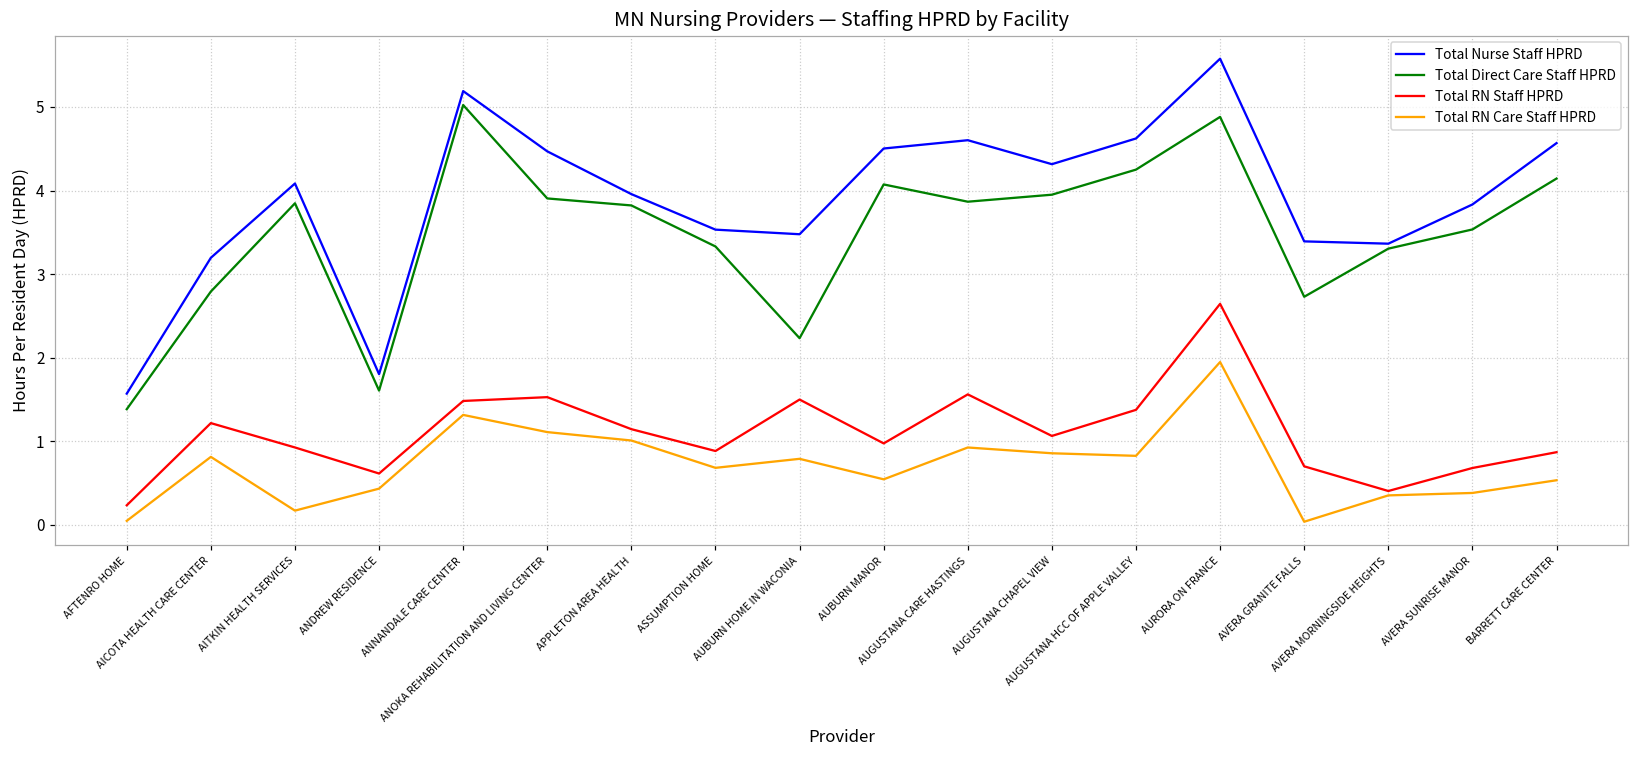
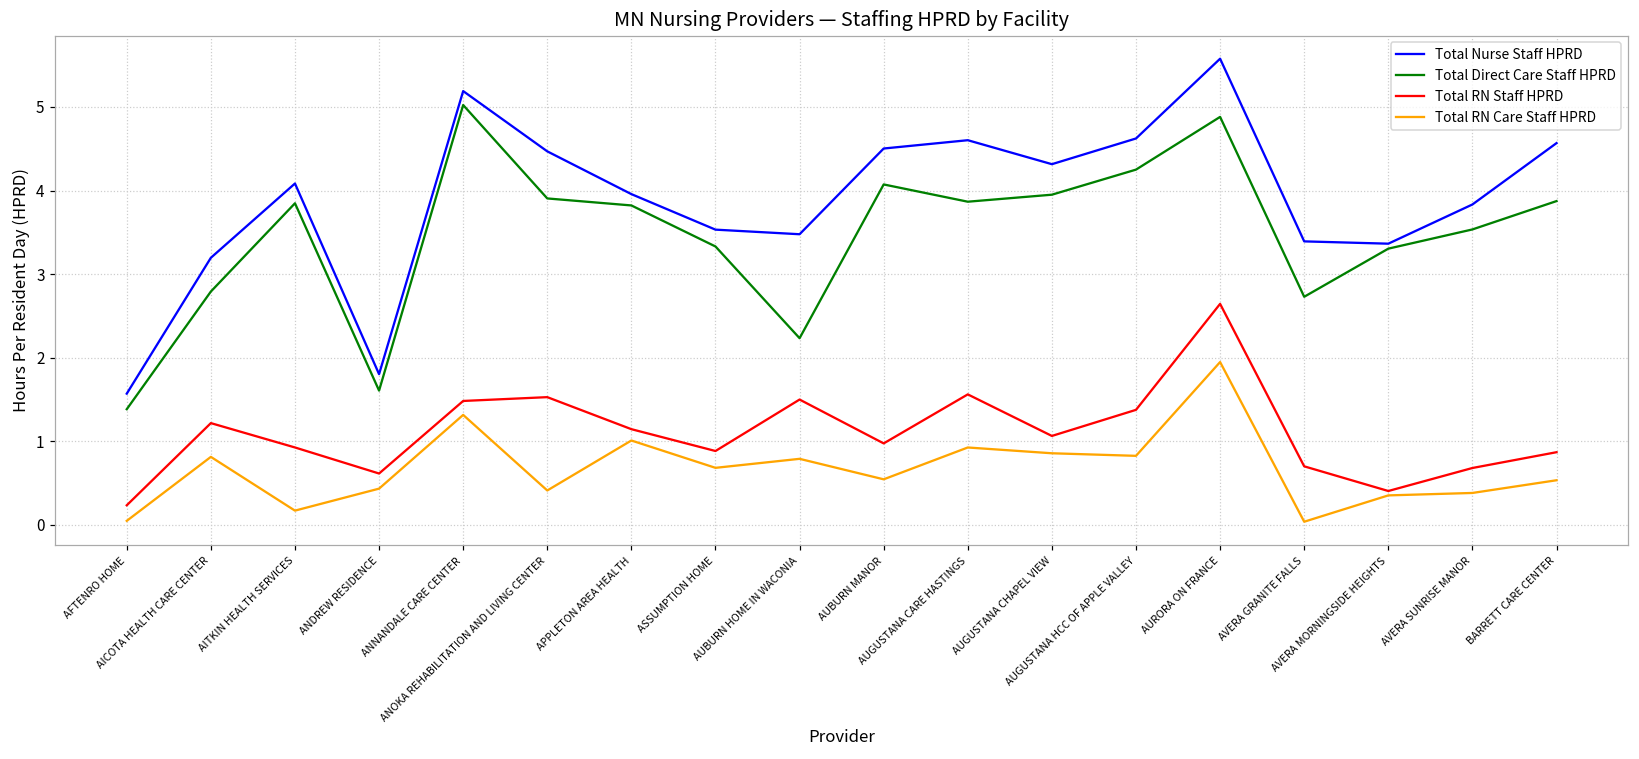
  {
    "Total Nurse Staff HPRD": {
      "AFTENRO HOME": 1.6,
      "AICOTA HEALTH CARE CENTER": 3.2,
      "AITKIN HEALTH SERVICES": 4.1,
      "ANDREW RESIDENCE": 1.8,
      "ANNANDALE CARE CENTER": 5.2,
      "ANOKA REHABILITATION AND LIVING CENTER": 4.5,
      "APPLETON AREA HEALTH": 4.0,
      "ASSUMPTION HOME": 3.5,
      "AUBURN HOME IN WACONIA": 3.5,
      "AUBURN MANOR": 4.5,
      "AUGUSTANA CARE HASTINGS": 4.6,
      "AUGUSTANA CHAPEL VIEW": 4.3,
      "AUGUSTANA HCC OF APPLE VALLEY": 4.6,
      "AURORA ON FRANCE": 5.6,
      "AVERA GRANITE FALLS": 3.4,
      "AVERA MORNINGSIDE HEIGHTS": 3.4,
      "AVERA SUNRISE MANOR": 3.8,
      "BARRETT CARE CENTER": 4.6
    },
    "Total Direct Care Staff HPRD": {
      "AFTENRO HOME": 1.4,
      "AICOTA HEALTH CARE CENTER": 2.8,
      "AITKIN HEALTH SERVICES": 3.8,
      "ANDREW RESIDENCE": 1.6,
      "ANNANDALE CARE CENTER": 5.0,
      "ANOKA REHABILITATION AND LIVING CENTER": 3.9,
      "APPLETON AREA HEALTH": 3.8,
      "ASSUMPTION HOME": 3.3,
      "AUBURN HOME IN WACONIA": 2.2,
      "AUBURN MANOR": 4.1,
      "AUGUSTANA CARE HASTINGS": 3.9,
      "AUGUSTANA CHAPEL VIEW": 3.9,
      "AUGUSTANA HCC OF APPLE VALLEY": 4.2,
      "AURORA ON FRANCE": 4.9,
      "AVERA GRANITE FALLS": 2.7,
      "AVERA MORNINGSIDE HEIGHTS": 3.3,
      "AVERA SUNRISE MANOR": 3.5,
-     "BARRETT CARE CENTER": 4.1
+     "BARRETT CARE CENTER": 3.9
    },
    "Total RN Staff HPRD": {
      "AFTENRO HOME": 0.2,
      "AICOTA HEALTH CARE CENTER": 1.2,
      "AITKIN HEALTH SERVICES": 0.9,
      "ANDREW RESIDENCE": 0.6,
      "ANNANDALE CARE CENTER": 1.5,
      "ANOKA REHABILITATION AND LIVING CENTER": 1.5,
      "APPLETON AREA HEALTH": 1.1,
      "ASSUMPTION HOME": 0.9,
      "AUBURN HOME IN WACONIA": 1.5,
      "AUBURN MANOR": 1.0,
      "AUGUSTANA CARE HASTINGS": 1.6,
      "AUGUSTANA CHAPEL VIEW": 1.1,
      "AUGUSTANA HCC OF APPLE VALLEY": 1.4,
      "AURORA ON FRANCE": 2.6,
      "AVERA GRANITE FALLS": 0.7,
      "AVERA MORNINGSIDE HEIGHTS": 0.4,
      "AVERA SUNRISE MANOR": 0.7,
      "BARRETT CARE CENTER": 0.9
    },
    "Total RN Care Staff HPRD": {
      "AFTENRO HOME": 0.0,
      "AICOTA HEALTH CARE CENTER": 0.8,
      "AITKIN HEALTH SERVICES": 0.2,
      "ANDREW RESIDENCE": 0.4,
      "ANNANDALE CARE CENTER": 1.3,
-     "ANOKA REHABILITATION AND LIVING CENTER": 1.1,
+     "ANOKA REHABILITATION AND LIVING CENTER": 0.4,
      "APPLETON AREA HEALTH": 1.0,
      "ASSUMPTION HOME": 0.7,
      "AUBURN HOME IN WACONIA": 0.8,
      "AUBURN MANOR": 0.5,
      "AUGUSTANA CARE HASTINGS": 0.9,
      "AUGUSTANA CHAPEL VIEW": 0.9,
      "AUGUSTANA HCC OF APPLE VALLEY": 0.8,
      "AURORA ON FRANCE": 1.9,
      "AVERA GRANITE FALLS": 0.0,
      "AVERA MORNINGSIDE HEIGHTS": 0.4,
      "AVERA SUNRISE MANOR": 0.4,
      "BARRETT CARE CENTER": 0.5
    }
  }
